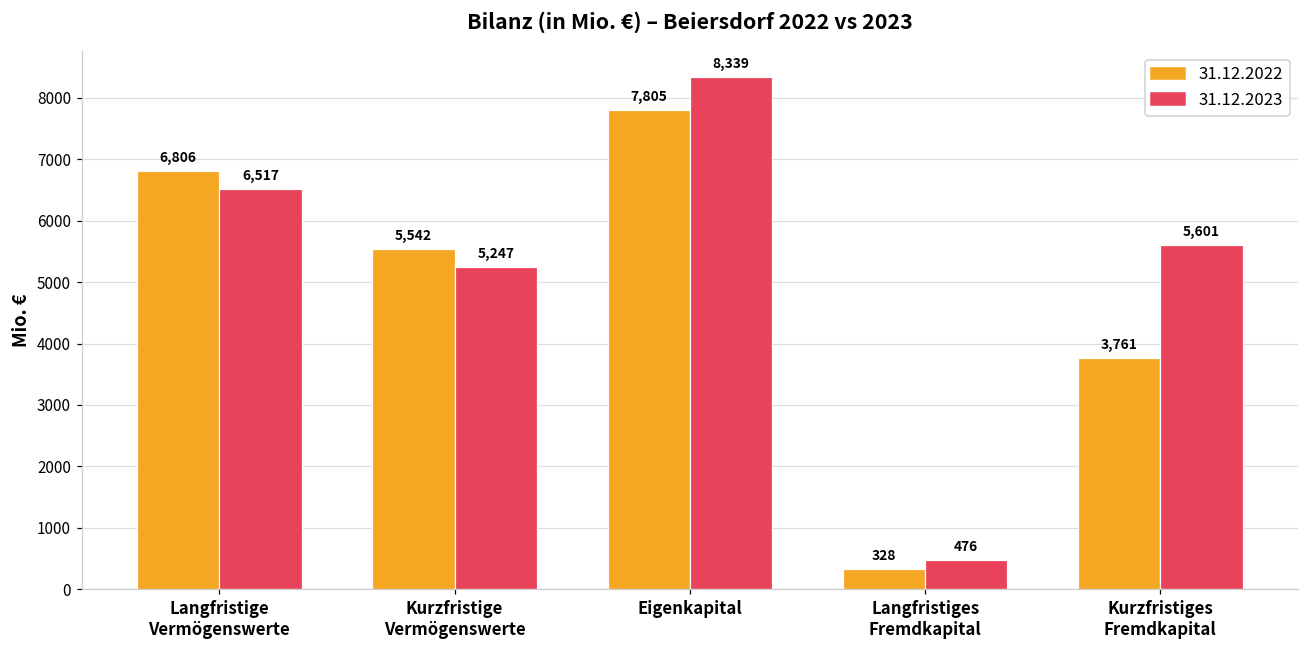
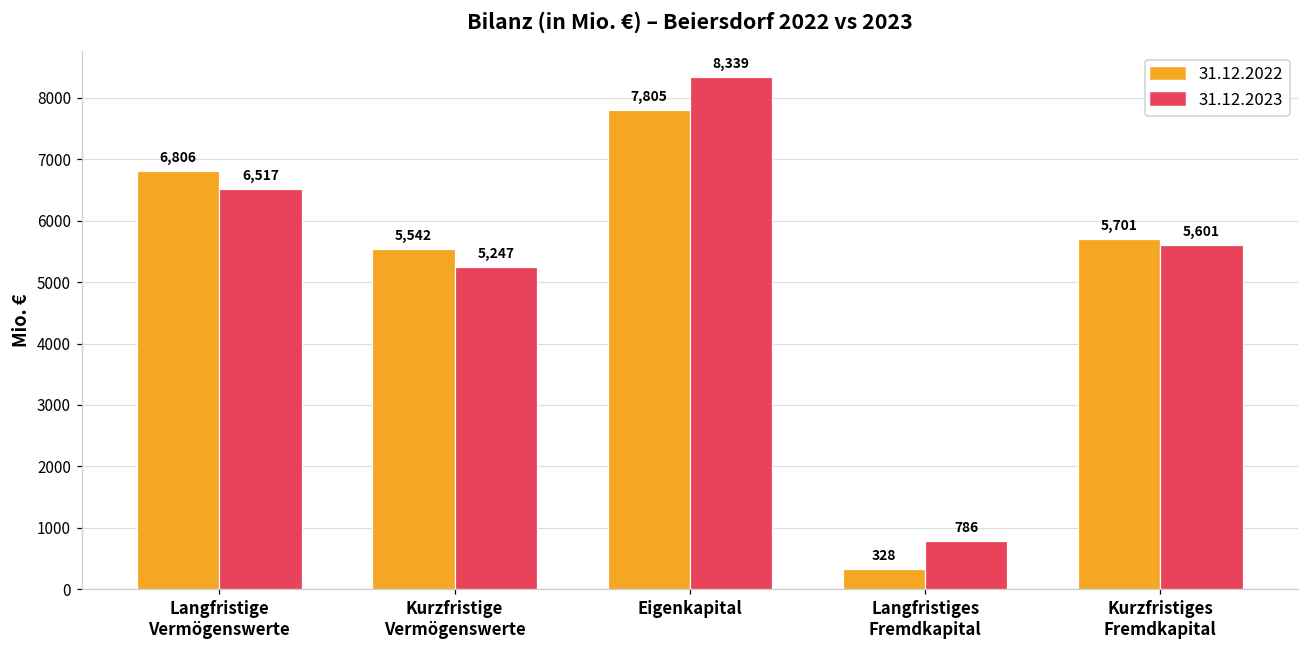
  {
    "31.12.2022": {
      "Langfristige Vermögenswerte": "6,806",
      "Kurzfristige Vermögenswerte": "5,542",
      "Eigenkapital": "7,805",
      "Langfristiges Fremdkapital": "328",
-     "Kurzfristiges Fremdkapital": "3,761"
+     "Kurzfristiges Fremdkapital": "5,701"
    },
    "31.12.2023": {
      "Langfristige Vermögenswerte": "6,517",
      "Kurzfristige Vermögenswerte": "5,247",
      "Eigenkapital": "8,339",
-     "Langfristiges Fremdkapital": "476",
+     "Langfristiges Fremdkapital": "786",
      "Kurzfristiges Fremdkapital": "5,601"
    }
  }
